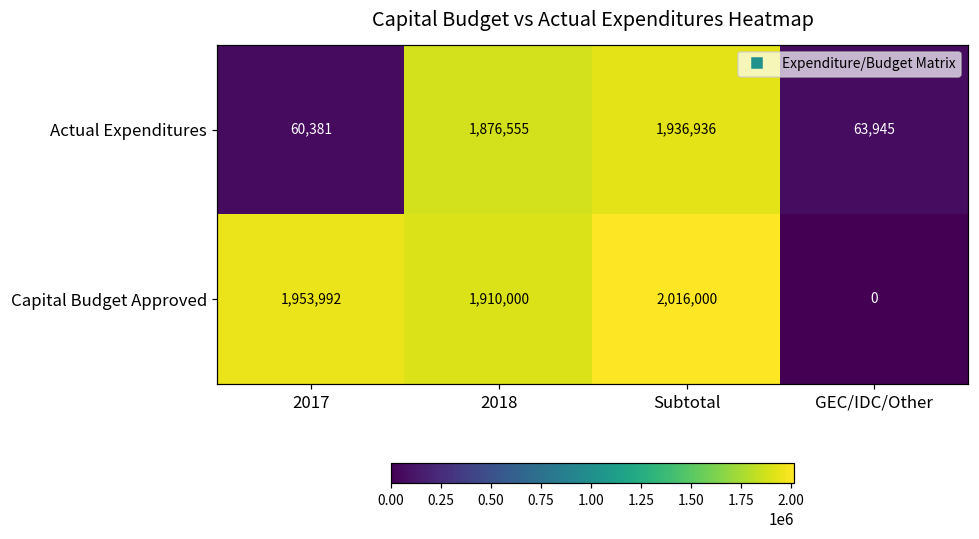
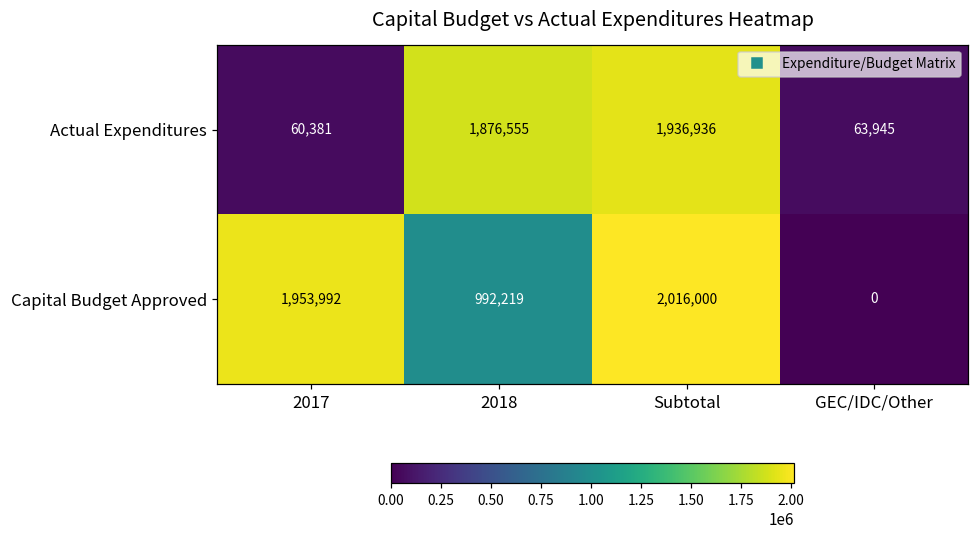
  {
    "Actual Expenditures": {
      "2017": "60,381",
      "2018": "1,876,555",
      "Subtotal": "1,936,936",
      "GEC/IDC/Other": "63,945"
    },
    "Capital Budget Approved": {
      "2017": "1,953,992",
-     "2018": "1,910,000",
+     "2018": "992,219",
      "Subtotal": "2,016,000",
      "GEC/IDC/Other": "0"
    }
  }
